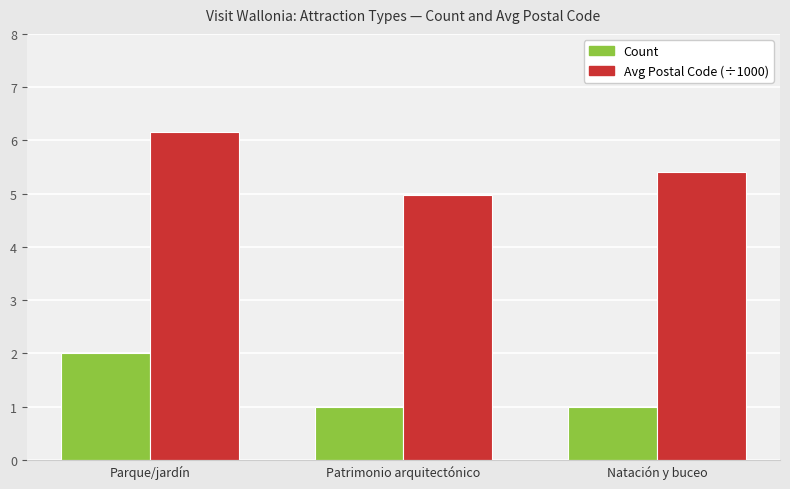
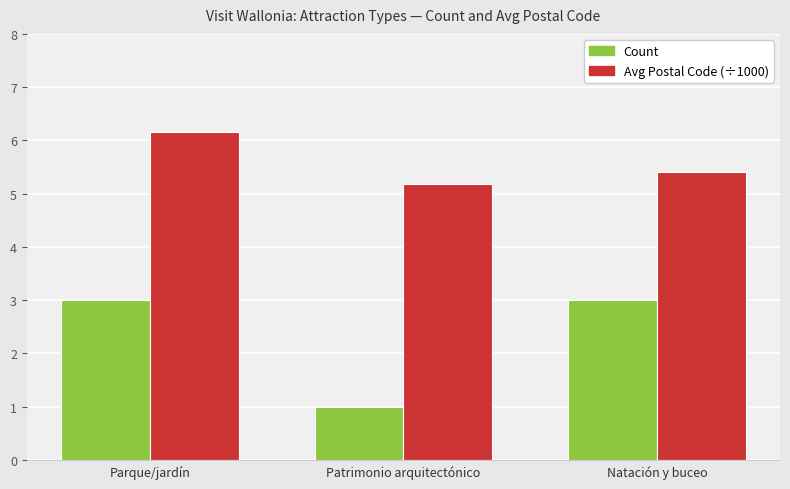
  {
    "Count": {
-     "Parque/jardín": 2,
+     "Parque/jardín": 3,
      "Patrimonio arquitectónico": 1,
-     "Natación y buceo": 1
+     "Natación y buceo": 3
    },
    "Avg Postal Code (÷1000)": {
      "Parque/jardín": 6.2,
-     "Patrimonio arquitectónico": 5.0,
+     "Patrimonio arquitectónico": 5.2,
      "Natación y buceo": 5.4
    }
  }
